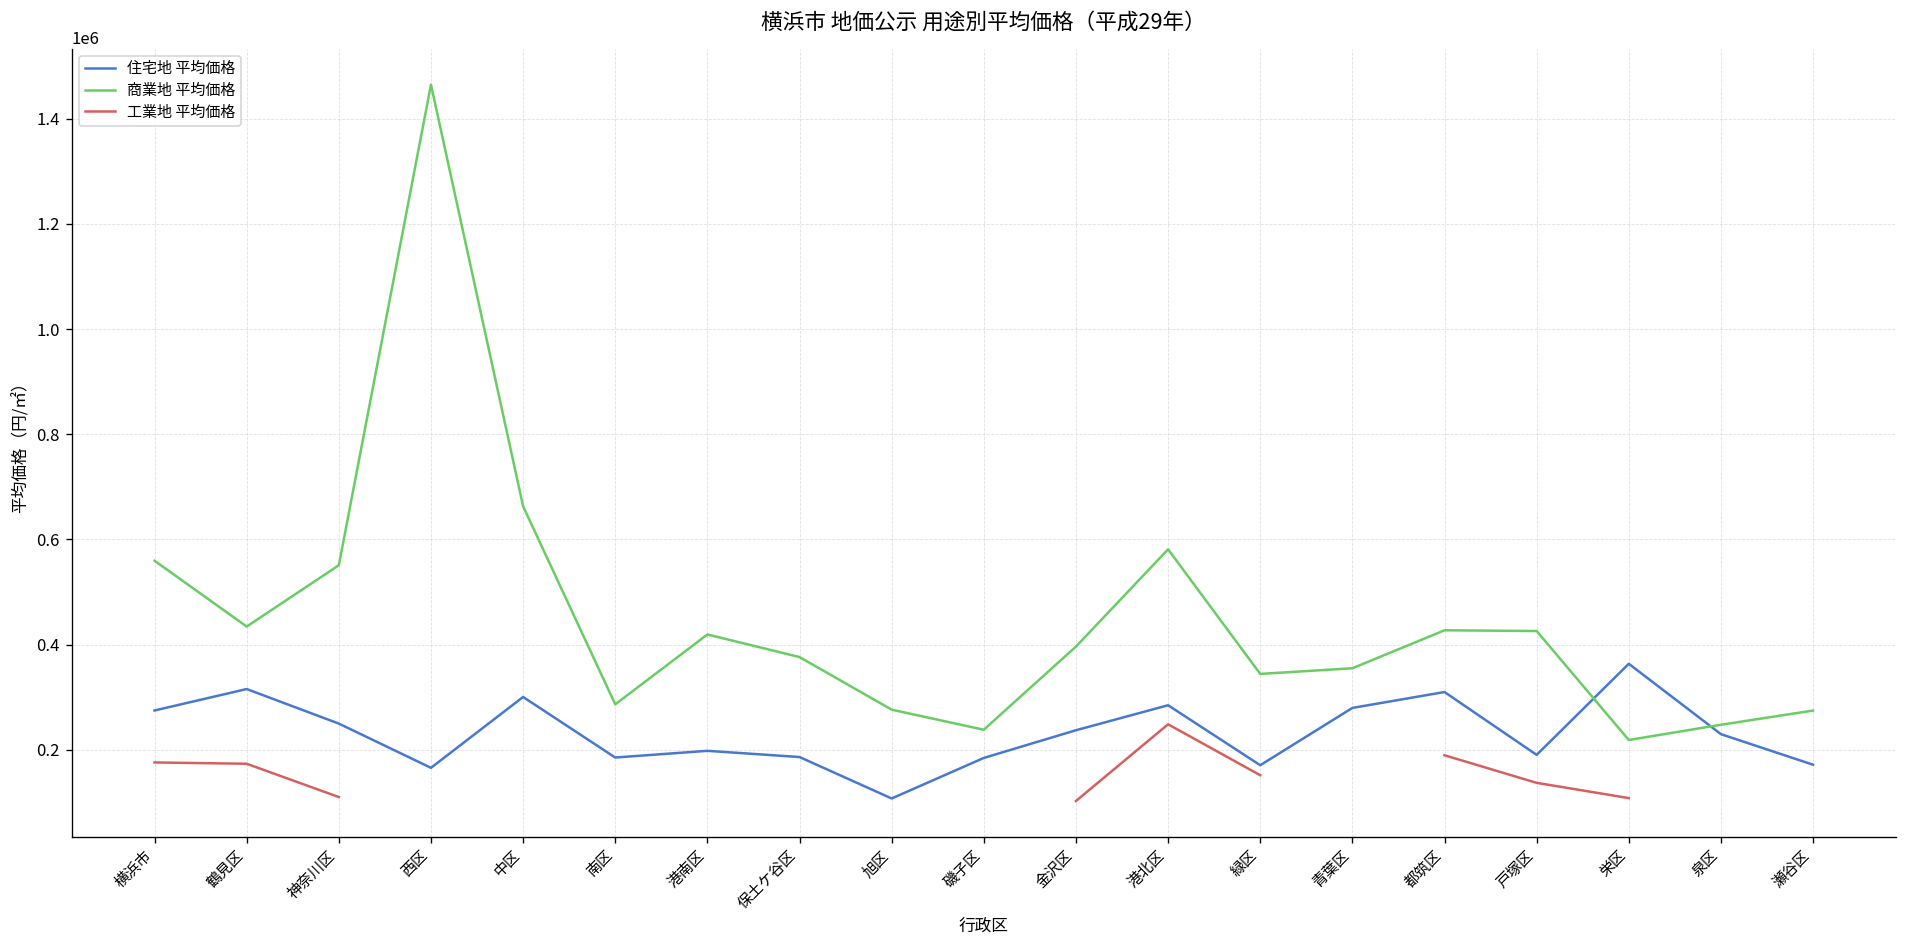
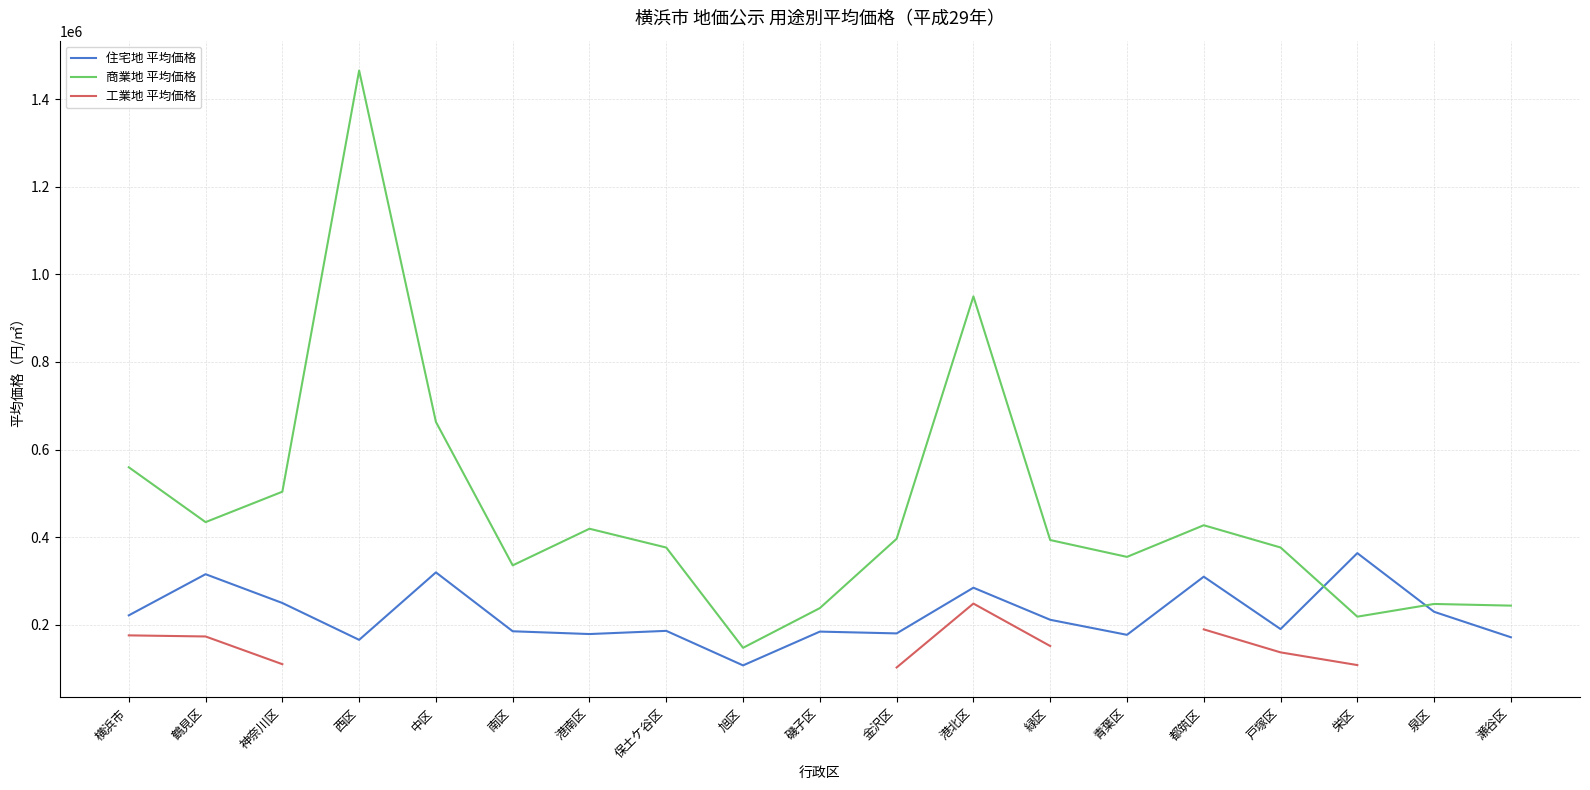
  {
    "住宅地 平均価格": {
-     "横浜市": 270000,
+     "横浜市": 220000,
      "鶴見区": 320000,
      "神奈川区": 250000,
      "西区": 170000,
-     "中区": 300000,
+     "中区": 320000,
      "南区": 190000,
-     "港南区": 200000,
+     "港南区": 180000,
      "保土ケ谷区": 190000,
      "旭区": 110000,
      "磯子区": 180000,
-     "金沢区": 240000,
+     "金沢区": 180000,
      "港北区": 280000,
-     "緑区": 170000,
-     "青葉区": 280000,
+     "緑区": 210000,
+     "青葉区": 180000,
      "都筑区": 310000,
      "戸塚区": 190000,
      "栄区": 360000,
      "泉区": 230000
    },
    "商業地 平均価格": {
      "横浜市": 560000,
      "鶴見区": 430000,
-     "神奈川区": 550000,
+     "神奈川区": 500000,
      "西区": 1470000,
      "中区": 660000,
-     "南区": 290000,
+     "南区": 340000,
      "港南区": 420000,
      "保土ケ谷区": 380000,
-     "旭区": 280000,
+     "旭区": 150000,
      "磯子区": 240000,
      "金沢区": 400000,
-     "港北区": 580000,
-     "緑区": 340000,
+     "港北区": 950000,
+     "緑区": 390000,
      "青葉区": 350000,
      "都筑区": 430000,
-     "戸塚区": 430000,
+     "戸塚区": 380000,
      "栄区": 220000,
      "泉区": 250000,
-     "瀬谷区": 270000
+     "瀬谷区": 240000
    },
    "工業地 平均価格": {
      "横浜市": 180000,
      "鶴見区": 170000,
      "神奈川区": 110000,
      "中区": 170000,
      "金沢区": 100000,
      "港北区": 250000,
      "緑区": 150000,
      "都筑区": 190000,
      "戸塚区": 140000,
      "栄区": 110000
    }
  }
